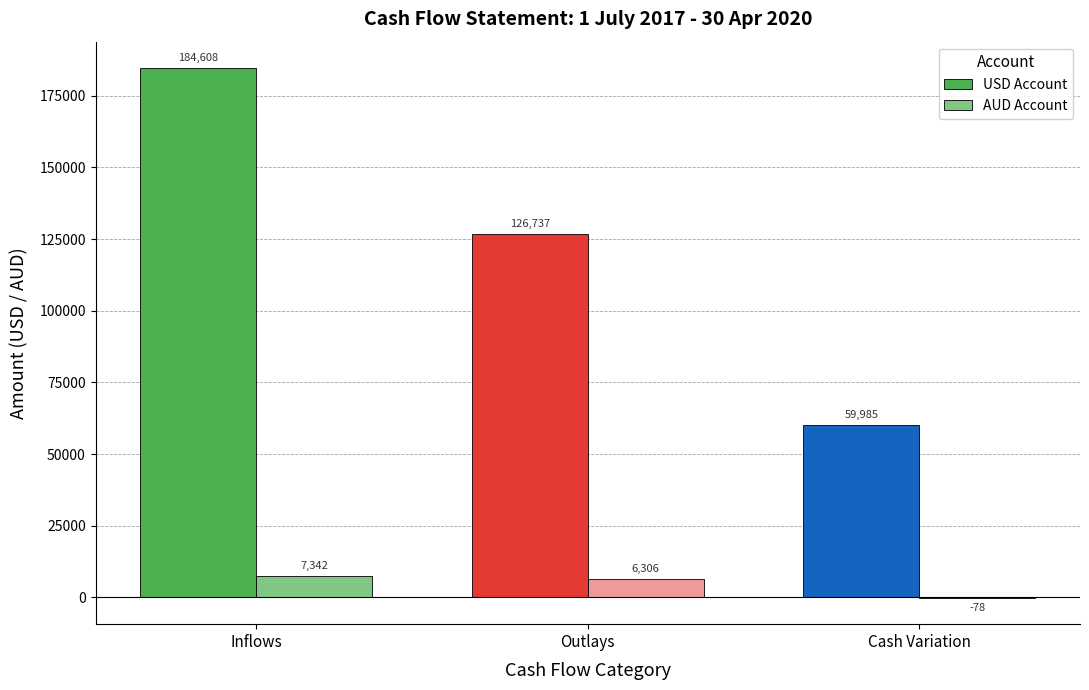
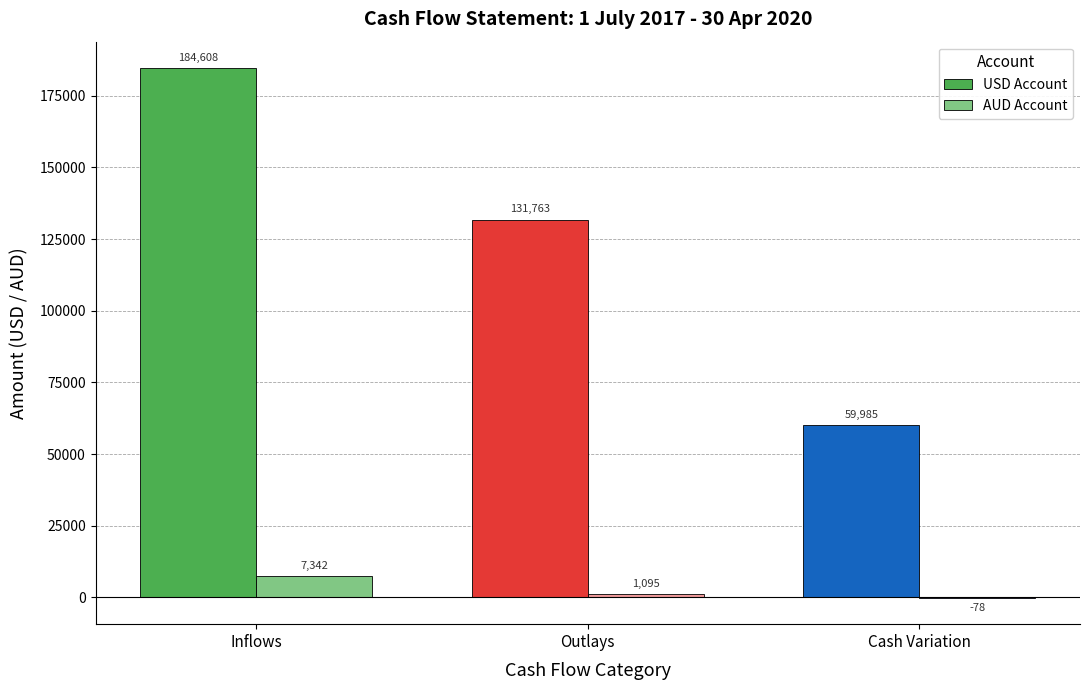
  {
    "USD Account": {
      "Inflows": "184,608",
-     "Outlays": "126,737",
+     "Outlays": "131,763",
      "Cash Variation": "59,985"
    },
    "AUD Account": {
      "Inflows": "7,342",
-     "Outlays": "6,306",
+     "Outlays": "1,095",
      "Cash Variation": "-78"
    }
  }
